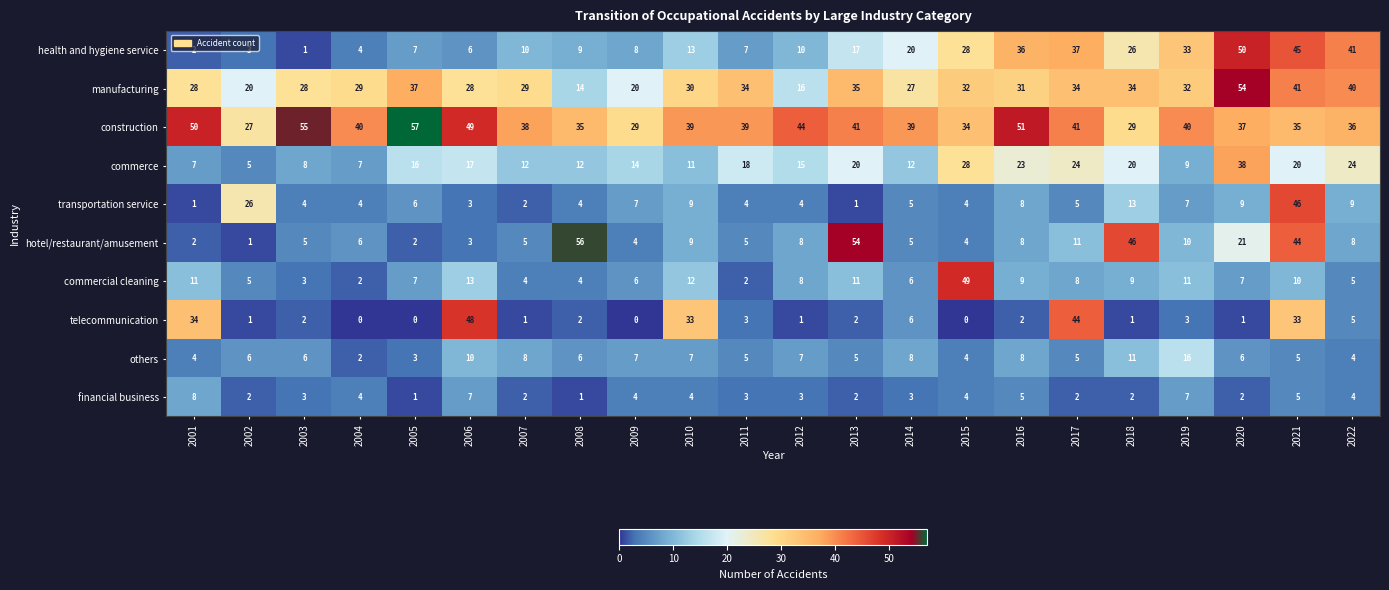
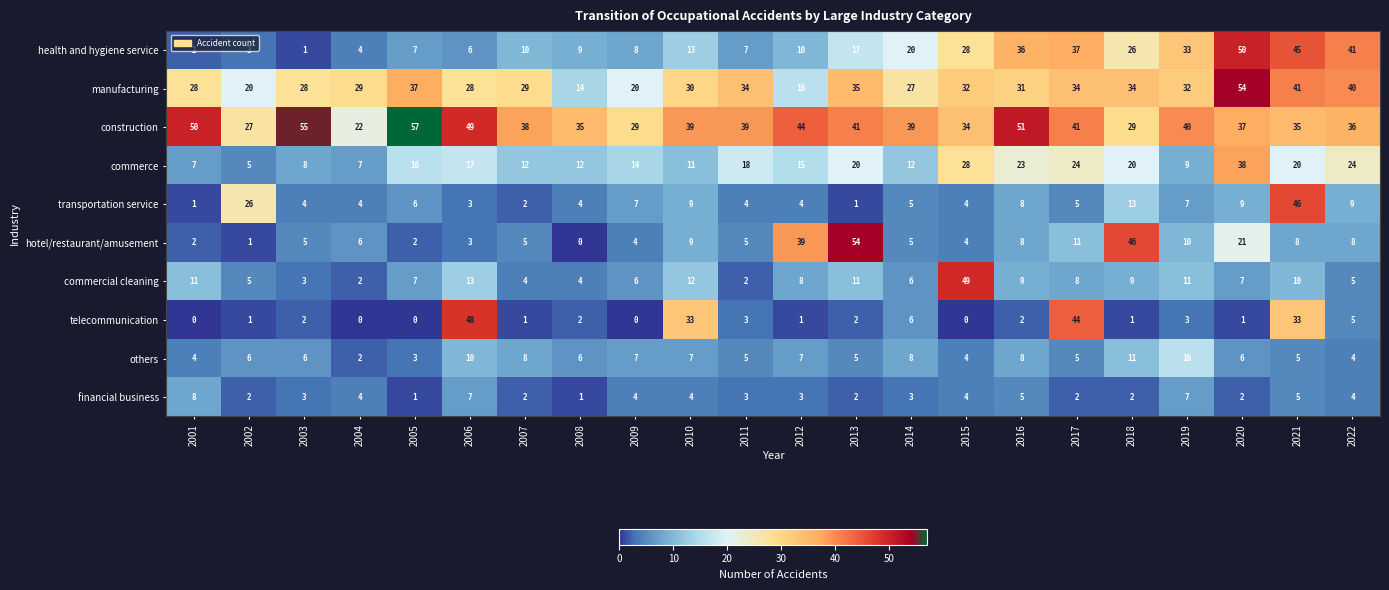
  {
    "construction": {
      "2001": 50,
      "2002": 27,
      "2003": 55,
-     "2004": 40,
+     "2004": 22,
      "2005": 57,
      "2006": 49,
      "2007": 38,
      "2008": 35,
      "2009": 29,
      "2010": 39,
      "2011": 39,
      "2012": 44,
      "2013": 41,
      "2014": 39,
      "2015": 34,
      "2016": 51,
      "2017": 41,
      "2018": 29,
      "2019": 40,
      "2020": 37,
      "2021": 35,
      "2022": 36
    },
    "hotel/restaurant/amusement": {
      "2001": 2,
      "2002": 1,
      "2003": 5,
      "2004": 6,
      "2005": 2,
      "2006": 3,
      "2007": 5,
-     "2008": 56,
+     "2008": 0,
      "2009": 4,
      "2010": 9,
      "2011": 5,
-     "2012": 8,
+     "2012": 39,
      "2013": 54,
      "2014": 5,
      "2015": 4,
      "2016": 8,
      "2017": 11,
      "2018": 46,
      "2019": 10,
      "2020": 21,
-     "2021": 44,
+     "2021": 8,
      "2022": 8
    },
    "telecommunication": {
-     "2001": 34,
+     "2001": 0,
      "2002": 1,
      "2003": 2,
      "2004": 0,
      "2005": 0,
      "2006": 48,
      "2007": 1,
      "2008": 2,
      "2009": 0,
      "2010": 33,
      "2011": 3,
      "2012": 1,
      "2013": 2,
      "2014": 6,
      "2015": 0,
      "2016": 2,
      "2017": 44,
      "2018": 1,
      "2019": 3,
      "2020": 1,
      "2021": 33,
      "2022": 5
    }
  }
